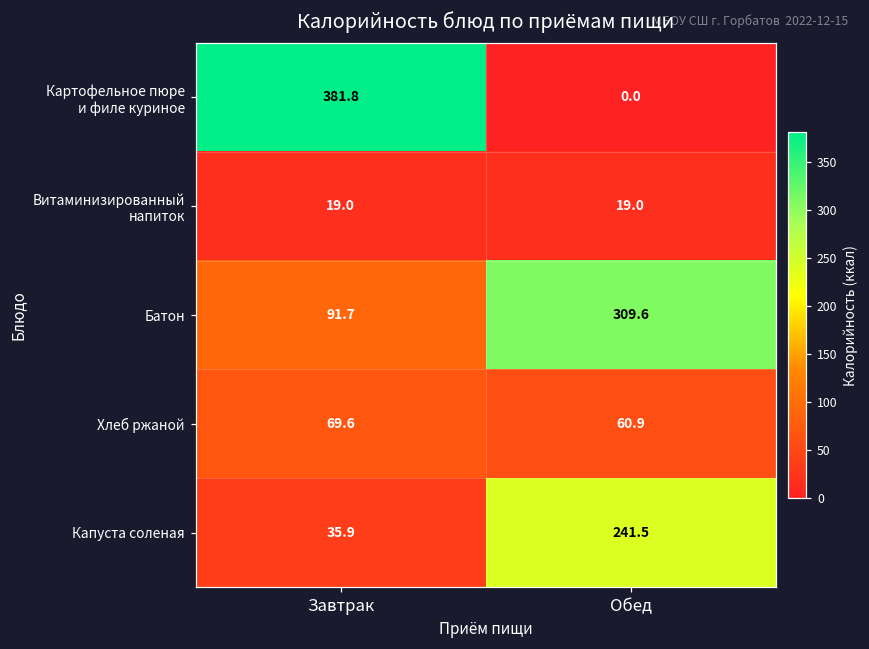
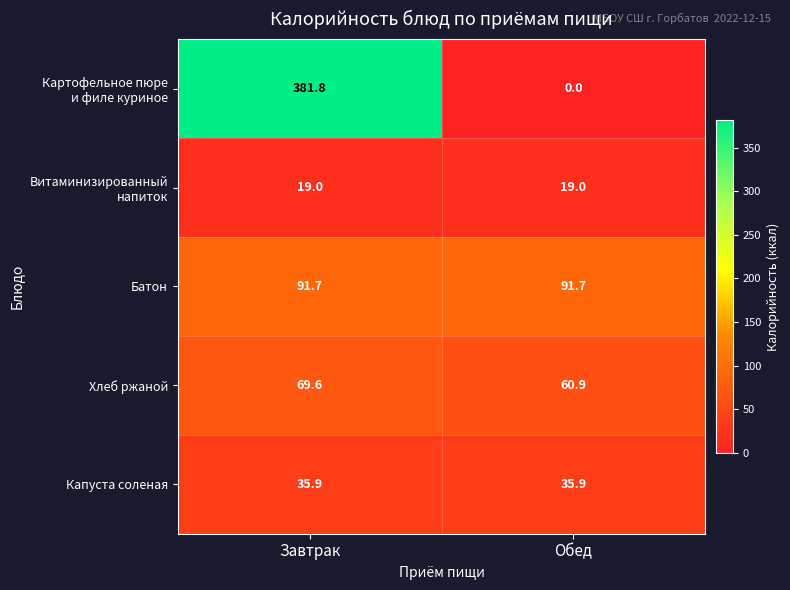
  {
    "Картофельное пюре и филе куриное": {
      "Завтрак": 381.8,
      "Обед": 0.0
    },
    "Витаминизированный напиток": {
      "Завтрак": 19.0,
      "Обед": 19.0
    },
    "Батон": {
      "Завтрак": 91.7,
-     "Обед": 309.6
+     "Обед": 91.7
    },
    "Хлеб ржаной": {
      "Завтрак": 69.6,
      "Обед": 60.9
    },
    "Капуста соленая": {
      "Завтрак": 35.9,
-     "Обед": 241.5
+     "Обед": 35.9
    }
  }
